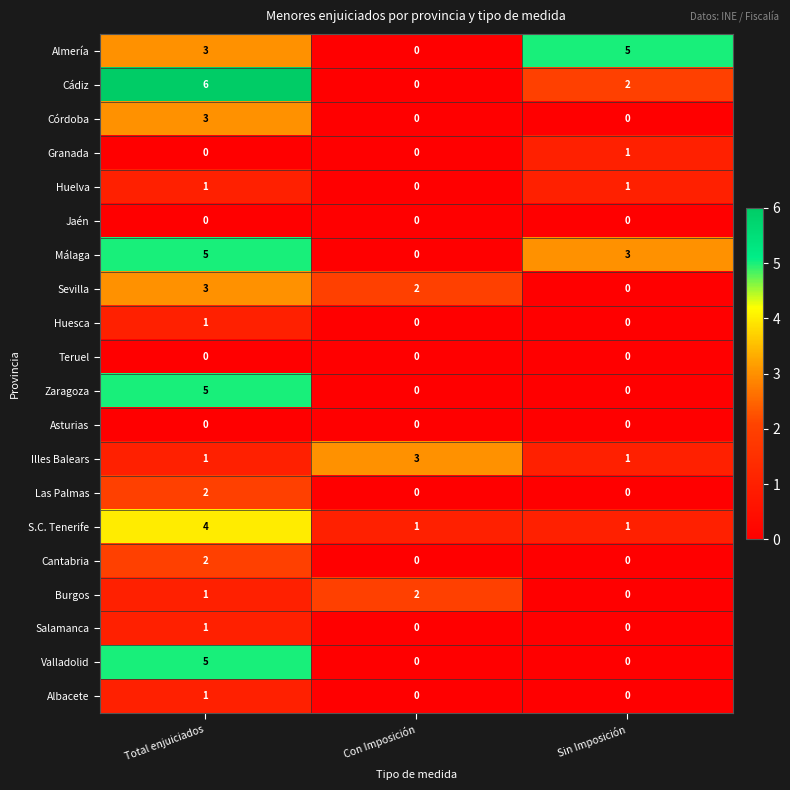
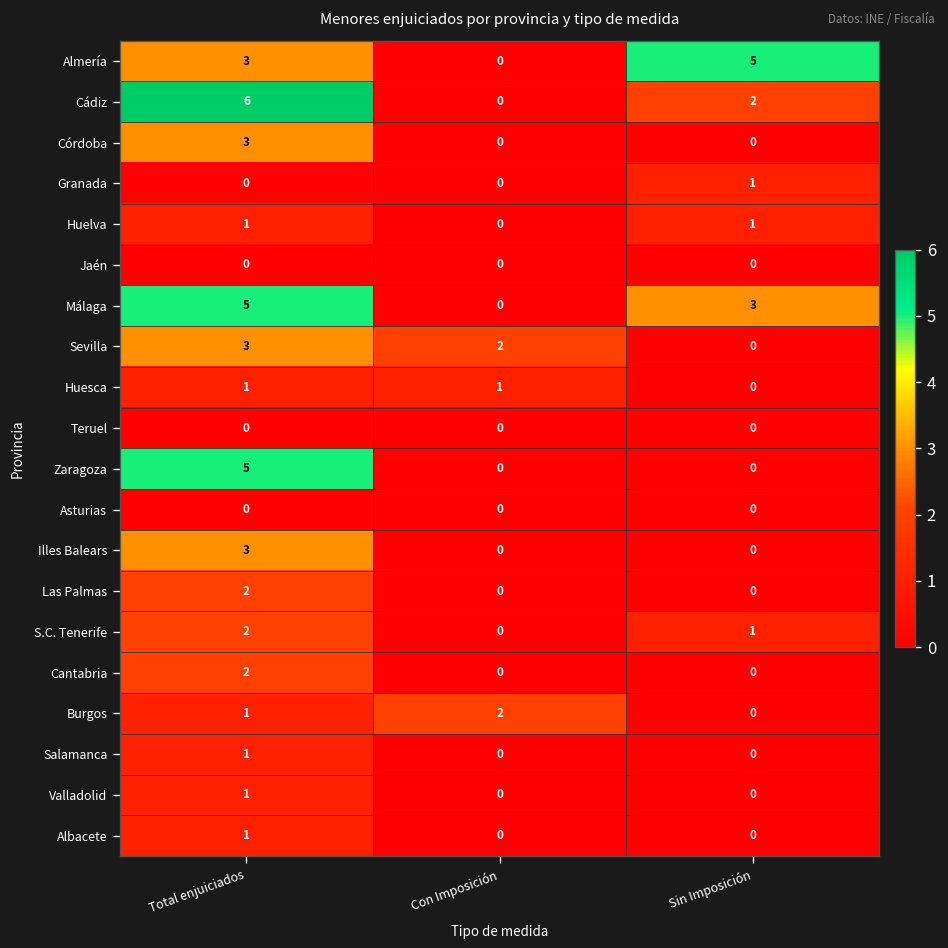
  {
    "Almería": {
      "Total enjuiciados": 3,
      "Con Imposición": 0,
      "Sin Imposición": 5
    },
    "Cádiz": {
      "Total enjuiciados": 6,
      "Con Imposición": 0,
      "Sin Imposición": 2
    },
    "Córdoba": {
      "Total enjuiciados": 3,
      "Con Imposición": 0,
      "Sin Imposición": 0
    },
    "Granada": {
      "Total enjuiciados": 0,
      "Con Imposición": 0,
      "Sin Imposición": 1
    },
    "Huelva": {
      "Total enjuiciados": 1,
      "Con Imposición": 0,
      "Sin Imposición": 1
    },
    "Jaén": {
      "Total enjuiciados": 0,
      "Con Imposición": 0,
      "Sin Imposición": 0
    },
    "Málaga": {
      "Total enjuiciados": 5,
      "Con Imposición": 0,
      "Sin Imposición": 3
    },
    "Sevilla": {
      "Total enjuiciados": 3,
      "Con Imposición": 2,
      "Sin Imposición": 0
    },
    "Huesca": {
      "Total enjuiciados": 1,
-     "Con Imposición": 0,
+     "Con Imposición": 1,
      "Sin Imposición": 0
    },
    "Teruel": {
      "Total enjuiciados": 0,
      "Con Imposición": 0,
      "Sin Imposición": 0
    },
    "Zaragoza": {
      "Total enjuiciados": 5,
      "Con Imposición": 0,
      "Sin Imposición": 0
    },
    "Asturias": {
      "Total enjuiciados": 0,
      "Con Imposición": 0,
      "Sin Imposición": 0
    },
    "Illes Balears": {
-     "Total enjuiciados": 1,
-     "Con Imposición": 3,
-     "Sin Imposición": 1
+     "Total enjuiciados": 3,
+     "Con Imposición": 0,
+     "Sin Imposición": 0
    },
    "Las Palmas": {
      "Total enjuiciados": 2,
      "Con Imposición": 0,
      "Sin Imposición": 0
    },
    "S.C. Tenerife": {
-     "Total enjuiciados": 4,
-     "Con Imposición": 1,
+     "Total enjuiciados": 2,
+     "Con Imposición": 0,
      "Sin Imposición": 1
    },
    "Cantabria": {
      "Total enjuiciados": 2,
      "Con Imposición": 0,
      "Sin Imposición": 0
    },
    "Burgos": {
      "Total enjuiciados": 1,
      "Con Imposición": 2,
      "Sin Imposición": 0
    },
    "Salamanca": {
      "Total enjuiciados": 1,
      "Con Imposición": 0,
      "Sin Imposición": 0
    },
    "Valladolid": {
-     "Total enjuiciados": 5,
+     "Total enjuiciados": 1,
      "Con Imposición": 0,
      "Sin Imposición": 0
    },
    "Albacete": {
      "Total enjuiciados": 1,
      "Con Imposición": 0,
      "Sin Imposición": 0
    }
  }
